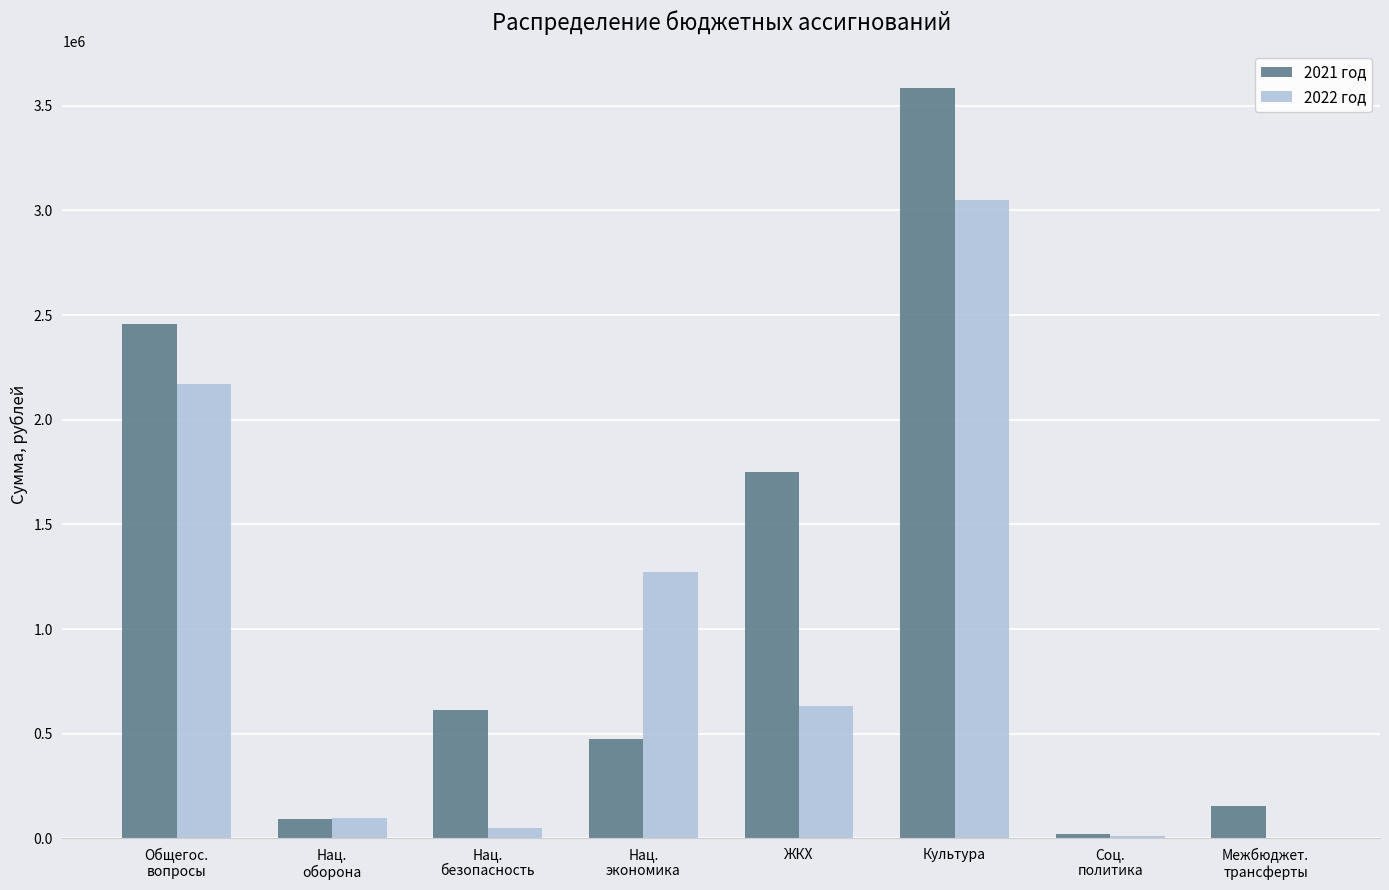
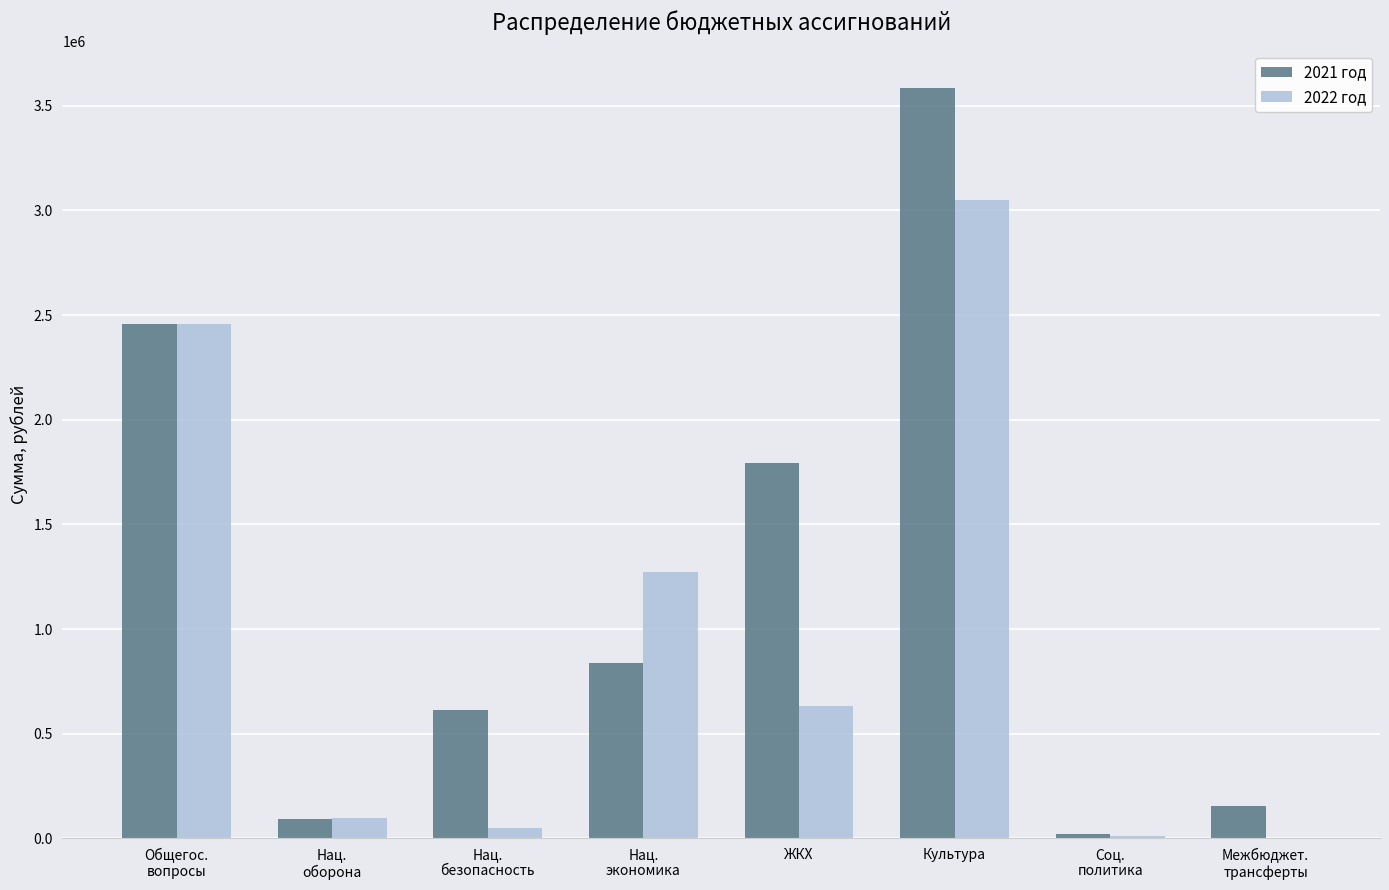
  {
    "2021 год": {
      "Общегос. вопросы": 2460000,
      "Нац. оборона": 90000,
      "Нац. безопасность": 610000,
-     "Нац. экономика": 470000,
-     "ЖКХ": 1750000,
+     "Нац. экономика": 840000,
+     "ЖКХ": 1790000,
      "Культура": 3580000,
      "Соц. политика": 20000,
      "Межбюджет. трансферты": 150000
    },
    "2022 год": {
-     "Общегос. вопросы": 2170000,
+     "Общегос. вопросы": 2460000,
      "Нац. оборона": 100000,
      "Нац. безопасность": 50000,
      "Нац. экономика": 1270000,
      "ЖКХ": 630000,
      "Культура": 3050000,
      "Межбюджет. трансферты": 0
    }
  }
